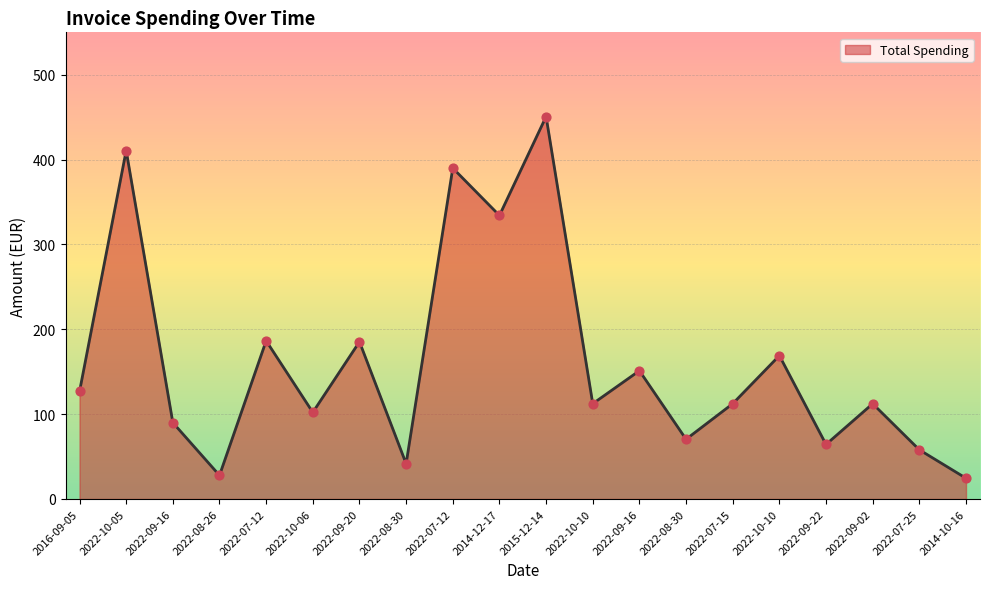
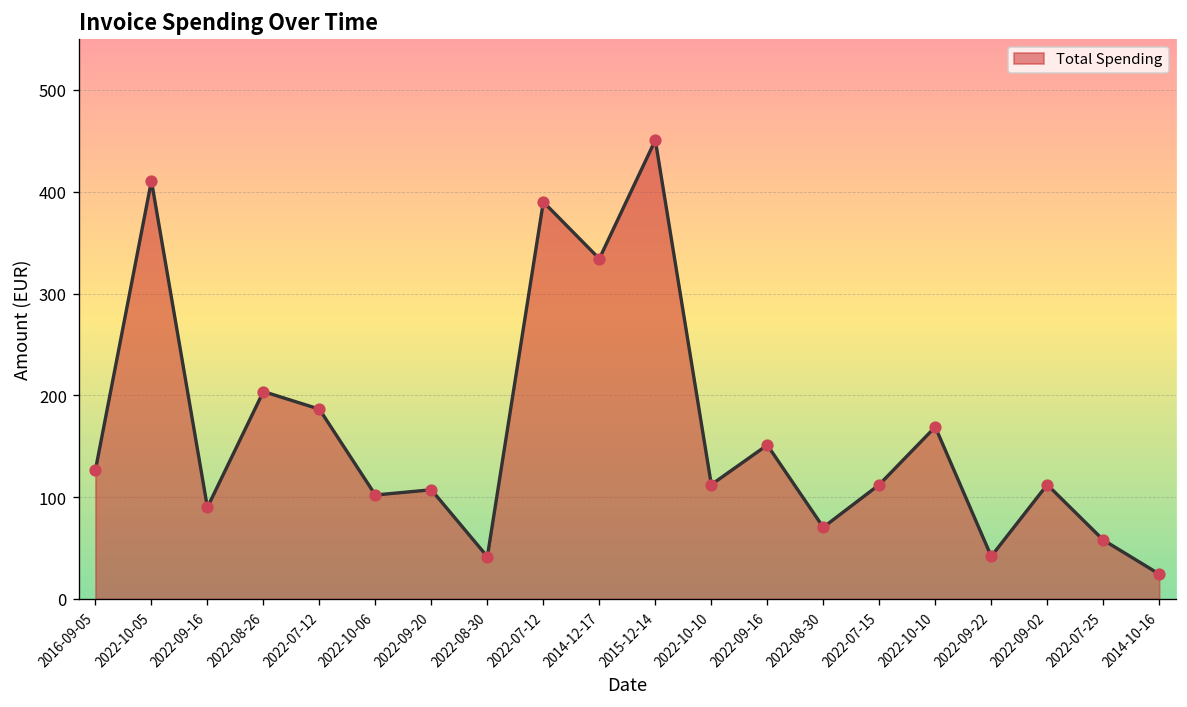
  {
    "2016-09-05": 130,
    "2022-10-05": 410,
-   "2022-08-26": 30,
+   "2022-08-26": 200,
    "2022-10-06": 100,
-   "2022-09-20": 190,
+   "2022-09-20": 110,
    "2014-12-17": 330,
    "2015-12-14": 450,
    "2022-07-15": 110,
-   "2022-09-22": 60,
+   "2022-09-22": 40,
    "2022-09-02": 110,
    "2022-07-25": 60,
    "2014-10-16": 20
  }
